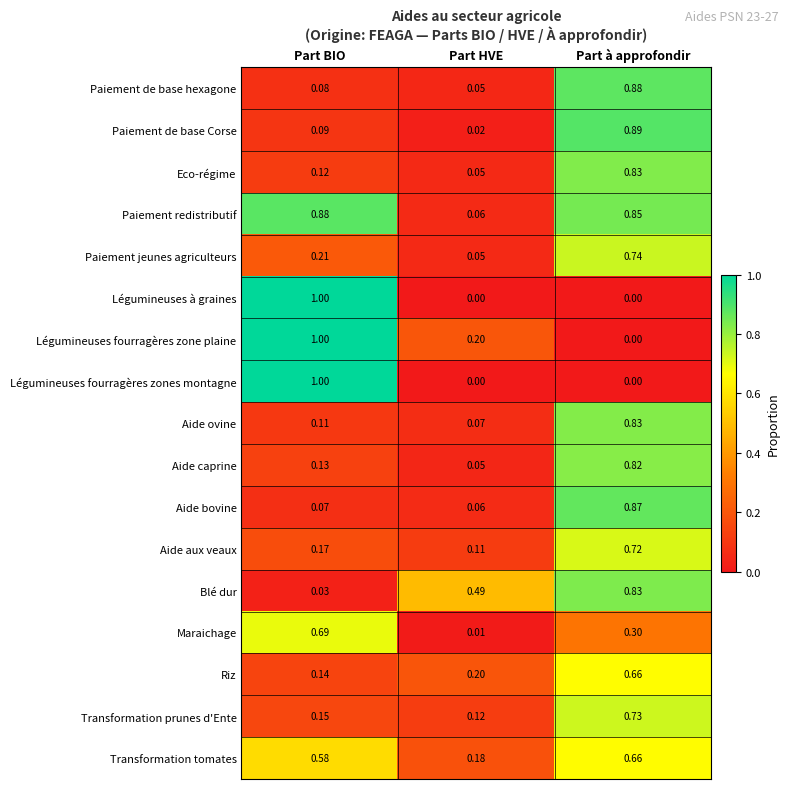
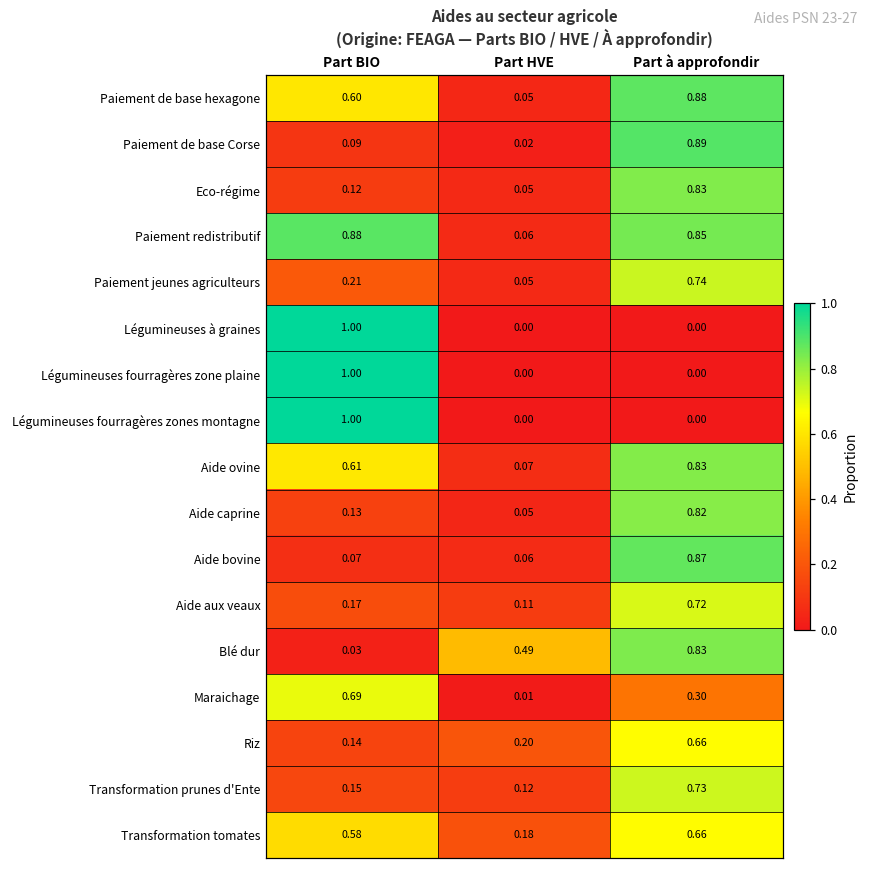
  {
    "Paiement de base hexagone": {
-     "Part BIO": 0.08,
+     "Part BIO": 0.60,
      "Part HVE": 0.05,
      "Part à approfondir": 0.88
    },
    "Paiement de base Corse": {
      "Part BIO": 0.09,
      "Part HVE": 0.02,
      "Part à approfondir": 0.89
    },
    "Eco-régime": {
      "Part BIO": 0.12,
      "Part HVE": 0.05,
      "Part à approfondir": 0.83
    },
    "Paiement redistributif": {
      "Part BIO": 0.88,
      "Part HVE": 0.06,
      "Part à approfondir": 0.85
    },
    "Paiement jeunes agriculteurs": {
      "Part BIO": 0.21,
      "Part HVE": 0.05,
      "Part à approfondir": 0.74
    },
    "Légumineuses à graines": {
      "Part BIO": 1.00,
      "Part HVE": 0.00,
      "Part à approfondir": 0.00
    },
    "Légumineuses fourragères zone plaine": {
      "Part BIO": 1.00,
-     "Part HVE": 0.20,
+     "Part HVE": 0.00,
      "Part à approfondir": 0.00
    },
    "Légumineuses fourragères zones montagne": {
      "Part BIO": 1.00,
      "Part HVE": 0.00,
      "Part à approfondir": 0.00
    },
    "Aide ovine": {
-     "Part BIO": 0.11,
+     "Part BIO": 0.61,
      "Part HVE": 0.07,
      "Part à approfondir": 0.83
    },
    "Aide caprine": {
      "Part BIO": 0.13,
      "Part HVE": 0.05,
      "Part à approfondir": 0.82
    },
    "Aide bovine": {
      "Part BIO": 0.07,
      "Part HVE": 0.06,
      "Part à approfondir": 0.87
    },
    "Aide aux veaux": {
      "Part BIO": 0.17,
      "Part HVE": 0.11,
      "Part à approfondir": 0.72
    },
    "Blé dur": {
      "Part BIO": 0.03,
      "Part HVE": 0.49,
      "Part à approfondir": 0.83
    },
    "Maraichage": {
      "Part BIO": 0.69,
      "Part HVE": 0.01,
      "Part à approfondir": 0.30
    },
    "Riz": {
      "Part BIO": 0.14,
      "Part HVE": 0.20,
      "Part à approfondir": 0.66
    },
    "Transformation prunes d'Ente": {
      "Part BIO": 0.15,
      "Part HVE": 0.12,
      "Part à approfondir": 0.73
    },
    "Transformation tomates": {
      "Part BIO": 0.58,
      "Part HVE": 0.18,
      "Part à approfondir": 0.66
    }
  }
